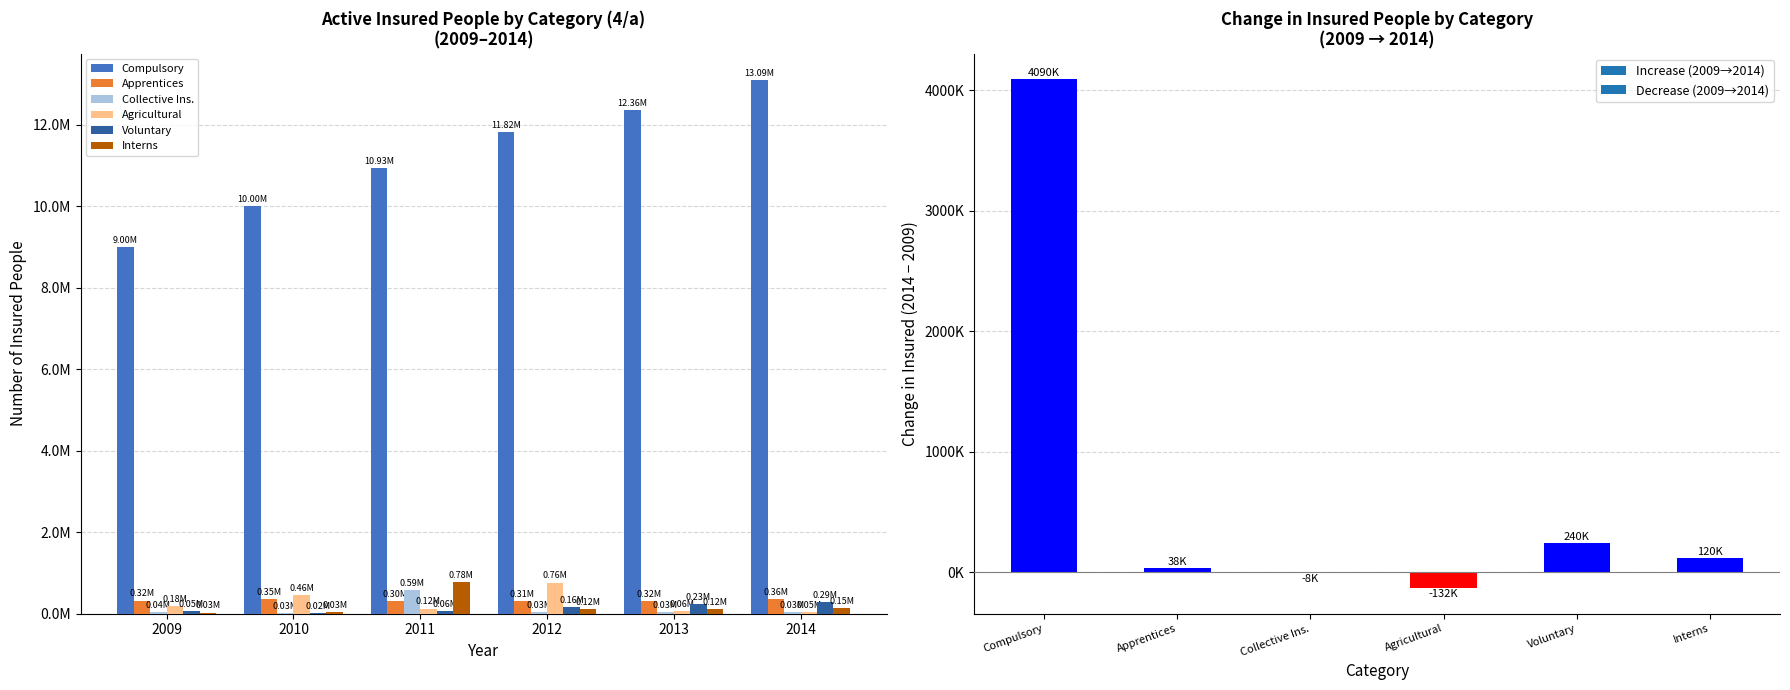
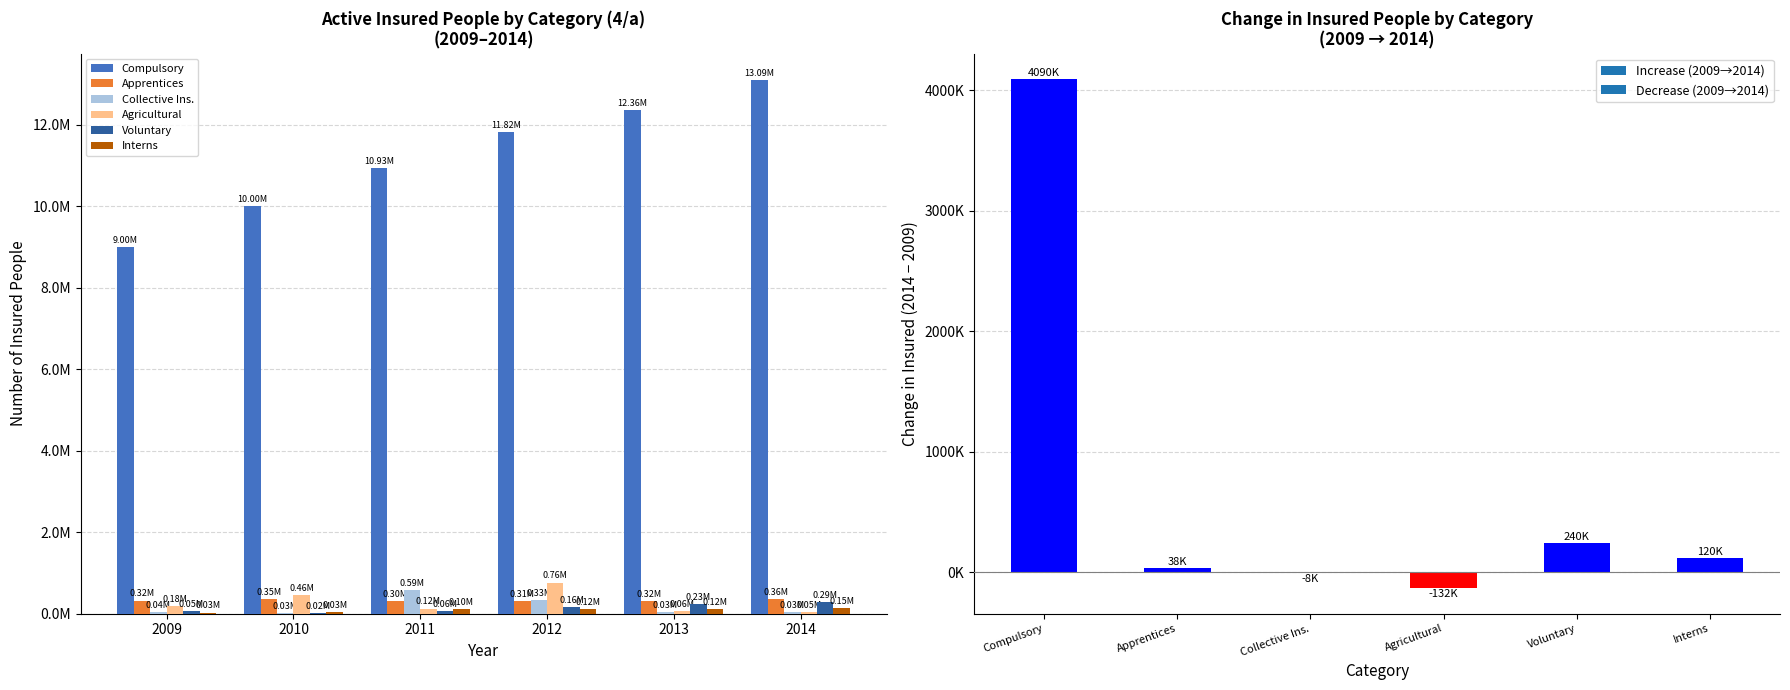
  {
    "Active Insured People by Category (4/a) (2009–2014)": {
      "Apprentices": {
        "2009": "0.32M",
        "2010": "0.35M",
        "2011": "0.30M",
        "2012": "0.31M",
        "2013": "0.32M",
        "2014": "0.36M"
      },
      "Collective Ins.": {
        "2009": "0.04M",
        "2010": "0.03M",
        "2011": "0.59M",
-       "2012": "0.03M"
+       "2012": "0.33M"
      },
      "Agricultural": {
        "2009": "0.18M",
        "2010": "0.46M",
        "2012": "0.76M"
      },
      "Interns": {
-       "2011": "0.78M",
+       "2011": "0.10M",
        "2014": "0.15M"
      }
    },
    "Change in Insured People by Category (2009 → 2014)": {
      "Compulsory": "4090K",
      "Apprentices": "38K",
      "Collective Ins.": "-8K",
      "Agricultural": "-132K",
      "Voluntary": "240K",
      "Interns": "120K"
    }
  }
